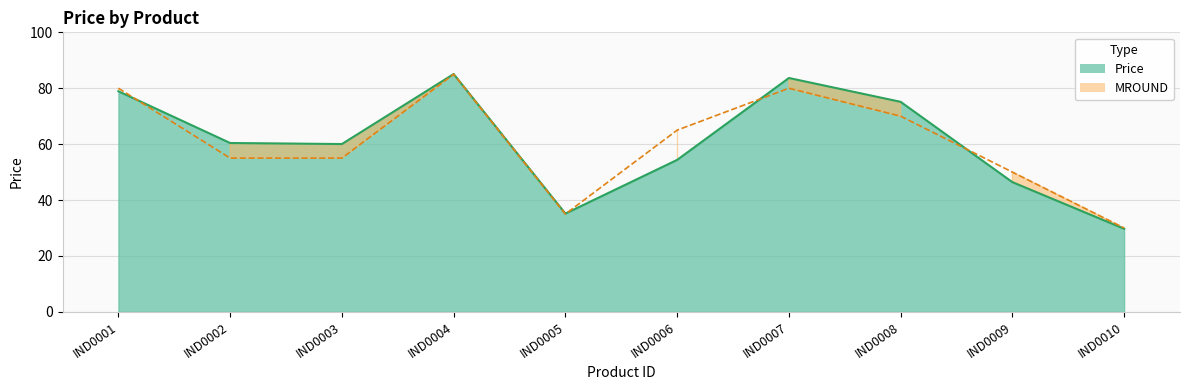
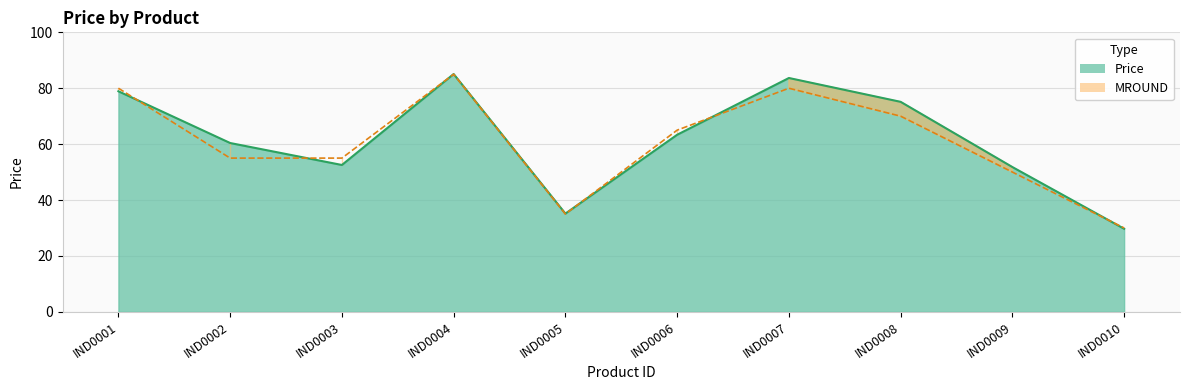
  {
    "Price": {
      "IND0001": 79,
      "IND0002": 60,
-     "IND0003": 60,
-     "IND0006": 54,
+     "IND0003": 53,
+     "IND0006": 63,
      "IND0007": 84,
      "IND0008": 75,
-     "IND0009": 46
+     "IND0009": 52
    }
  }
